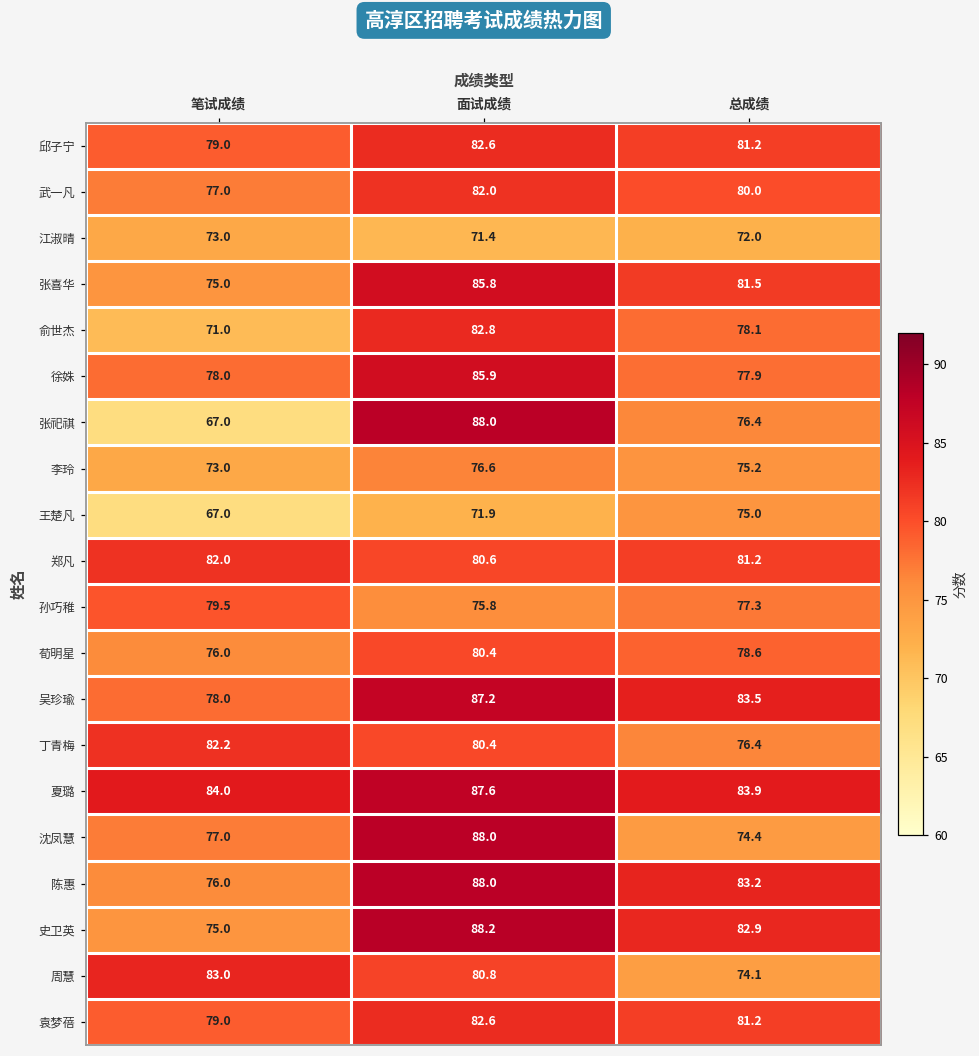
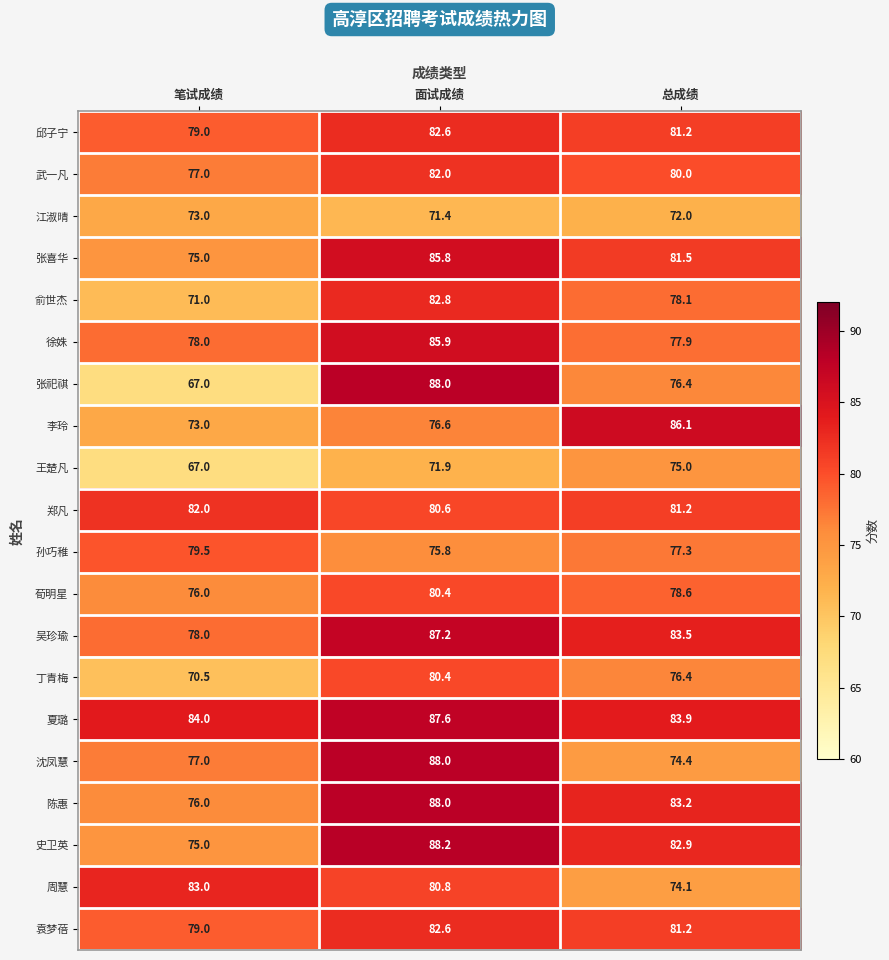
  {
    "邱子宁": {
      "笔试成绩": 79.0,
      "面试成绩": 82.6,
      "总成绩": 81.2
    },
    "武一凡": {
      "笔试成绩": 77.0,
      "面试成绩": 82.0,
      "总成绩": 80.0
    },
    "江淑晴": {
      "笔试成绩": 73.0,
      "面试成绩": 71.4,
      "总成绩": 72.0
    },
    "张喜华": {
      "笔试成绩": 75.0,
      "面试成绩": 85.8,
      "总成绩": 81.5
    },
    "俞世杰": {
      "笔试成绩": 71.0,
      "面试成绩": 82.8,
      "总成绩": 78.1
    },
    "徐姝": {
      "笔试成绩": 78.0,
      "面试成绩": 85.9,
      "总成绩": 77.9
    },
    "张祀祺": {
      "笔试成绩": 67.0,
      "面试成绩": 88.0,
      "总成绩": 76.4
    },
    "李玲": {
      "笔试成绩": 73.0,
      "面试成绩": 76.6,
-     "总成绩": 75.2
+     "总成绩": 86.1
    },
    "王楚凡": {
      "笔试成绩": 67.0,
      "面试成绩": 71.9,
      "总成绩": 75.0
    },
    "郑凡": {
      "笔试成绩": 82.0,
      "面试成绩": 80.6,
      "总成绩": 81.2
    },
    "孙巧稚": {
      "笔试成绩": 79.5,
      "面试成绩": 75.8,
      "总成绩": 77.3
    },
    "荀明星": {
      "笔试成绩": 76.0,
      "面试成绩": 80.4,
      "总成绩": 78.6
    },
    "吴珍瑜": {
      "笔试成绩": 78.0,
      "面试成绩": 87.2,
      "总成绩": 83.5
    },
    "丁青梅": {
-     "笔试成绩": 82.2,
+     "笔试成绩": 70.5,
      "面试成绩": 80.4,
      "总成绩": 76.4
    },
    "夏璐": {
      "笔试成绩": 84.0,
      "面试成绩": 87.6,
      "总成绩": 83.9
    },
    "沈凤慧": {
      "笔试成绩": 77.0,
      "面试成绩": 88.0,
      "总成绩": 74.4
    },
    "陈惠": {
      "笔试成绩": 76.0,
      "面试成绩": 88.0,
      "总成绩": 83.2
    },
    "史卫英": {
      "笔试成绩": 75.0,
      "面试成绩": 88.2,
      "总成绩": 82.9
    },
    "周慧": {
      "笔试成绩": 83.0,
      "面试成绩": 80.8,
      "总成绩": 74.1
    },
    "袁梦蓓": {
      "笔试成绩": 79.0,
      "面试成绩": 82.6,
      "总成绩": 81.2
    }
  }
